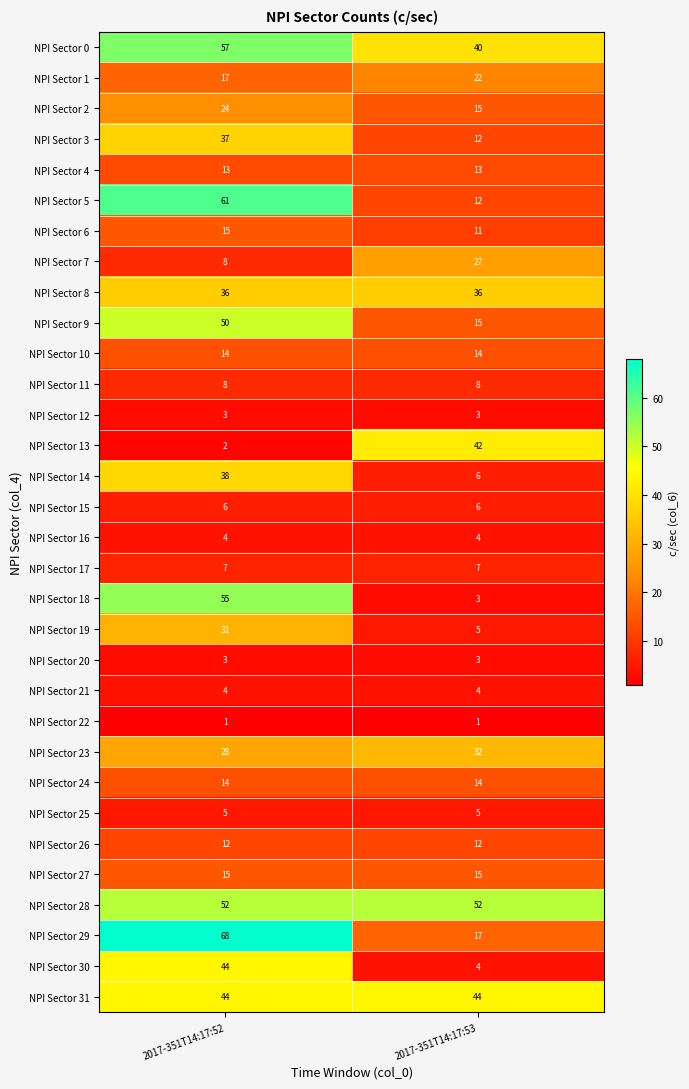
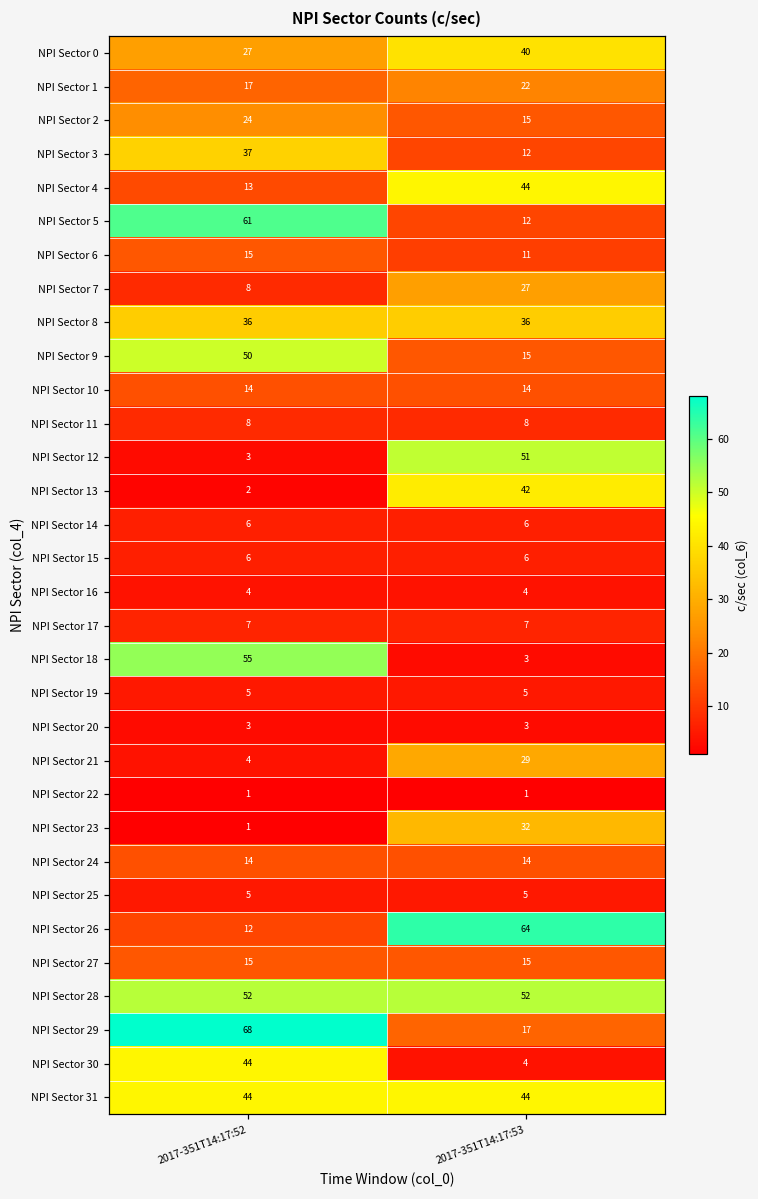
  {
    "NPI Sector 0": {
-     "2017-351T14:17:52": 57,
+     "2017-351T14:17:52": 27,
      "2017-351T14:17:53": 40
    },
    "NPI Sector 1": {
      "2017-351T14:17:52": 17,
      "2017-351T14:17:53": 22
    },
    "NPI Sector 2": {
      "2017-351T14:17:52": 24,
      "2017-351T14:17:53": 15
    },
    "NPI Sector 3": {
      "2017-351T14:17:52": 37,
      "2017-351T14:17:53": 12
    },
    "NPI Sector 4": {
      "2017-351T14:17:52": 13,
-     "2017-351T14:17:53": 13
+     "2017-351T14:17:53": 44
    },
    "NPI Sector 5": {
      "2017-351T14:17:52": 61,
      "2017-351T14:17:53": 12
    },
    "NPI Sector 6": {
      "2017-351T14:17:52": 15,
      "2017-351T14:17:53": 11
    },
    "NPI Sector 7": {
      "2017-351T14:17:52": 8,
      "2017-351T14:17:53": 27
    },
    "NPI Sector 8": {
      "2017-351T14:17:52": 36,
      "2017-351T14:17:53": 36
    },
    "NPI Sector 9": {
      "2017-351T14:17:52": 50,
      "2017-351T14:17:53": 15
    },
    "NPI Sector 10": {
      "2017-351T14:17:52": 14,
      "2017-351T14:17:53": 14
    },
    "NPI Sector 11": {
      "2017-351T14:17:52": 8,
      "2017-351T14:17:53": 8
    },
    "NPI Sector 12": {
      "2017-351T14:17:52": 3,
-     "2017-351T14:17:53": 3
+     "2017-351T14:17:53": 51
    },
    "NPI Sector 13": {
      "2017-351T14:17:52": 2,
      "2017-351T14:17:53": 42
    },
    "NPI Sector 14": {
-     "2017-351T14:17:52": 38,
+     "2017-351T14:17:52": 6,
      "2017-351T14:17:53": 6
    },
    "NPI Sector 15": {
      "2017-351T14:17:52": 6,
      "2017-351T14:17:53": 6
    },
    "NPI Sector 16": {
      "2017-351T14:17:52": 4,
      "2017-351T14:17:53": 4
    },
    "NPI Sector 17": {
      "2017-351T14:17:52": 7,
      "2017-351T14:17:53": 7
    },
    "NPI Sector 18": {
      "2017-351T14:17:52": 55,
      "2017-351T14:17:53": 3
    },
    "NPI Sector 19": {
-     "2017-351T14:17:52": 31,
+     "2017-351T14:17:52": 5,
      "2017-351T14:17:53": 5
    },
    "NPI Sector 20": {
      "2017-351T14:17:52": 3,
      "2017-351T14:17:53": 3
    },
    "NPI Sector 21": {
      "2017-351T14:17:52": 4,
-     "2017-351T14:17:53": 4
+     "2017-351T14:17:53": 29
    },
    "NPI Sector 22": {
      "2017-351T14:17:52": 1,
      "2017-351T14:17:53": 1
    },
    "NPI Sector 23": {
-     "2017-351T14:17:52": 28,
+     "2017-351T14:17:52": 1,
      "2017-351T14:17:53": 32
    },
    "NPI Sector 24": {
      "2017-351T14:17:52": 14,
      "2017-351T14:17:53": 14
    },
    "NPI Sector 25": {
      "2017-351T14:17:52": 5,
      "2017-351T14:17:53": 5
    },
    "NPI Sector 26": {
      "2017-351T14:17:52": 12,
-     "2017-351T14:17:53": 12
+     "2017-351T14:17:53": 64
    },
    "NPI Sector 27": {
      "2017-351T14:17:52": 15,
      "2017-351T14:17:53": 15
    },
    "NPI Sector 28": {
      "2017-351T14:17:52": 52,
      "2017-351T14:17:53": 52
    },
    "NPI Sector 29": {
      "2017-351T14:17:52": 68,
      "2017-351T14:17:53": 17
    },
    "NPI Sector 30": {
      "2017-351T14:17:52": 44,
      "2017-351T14:17:53": 4
    },
    "NPI Sector 31": {
      "2017-351T14:17:52": 44,
      "2017-351T14:17:53": 44
    }
  }
